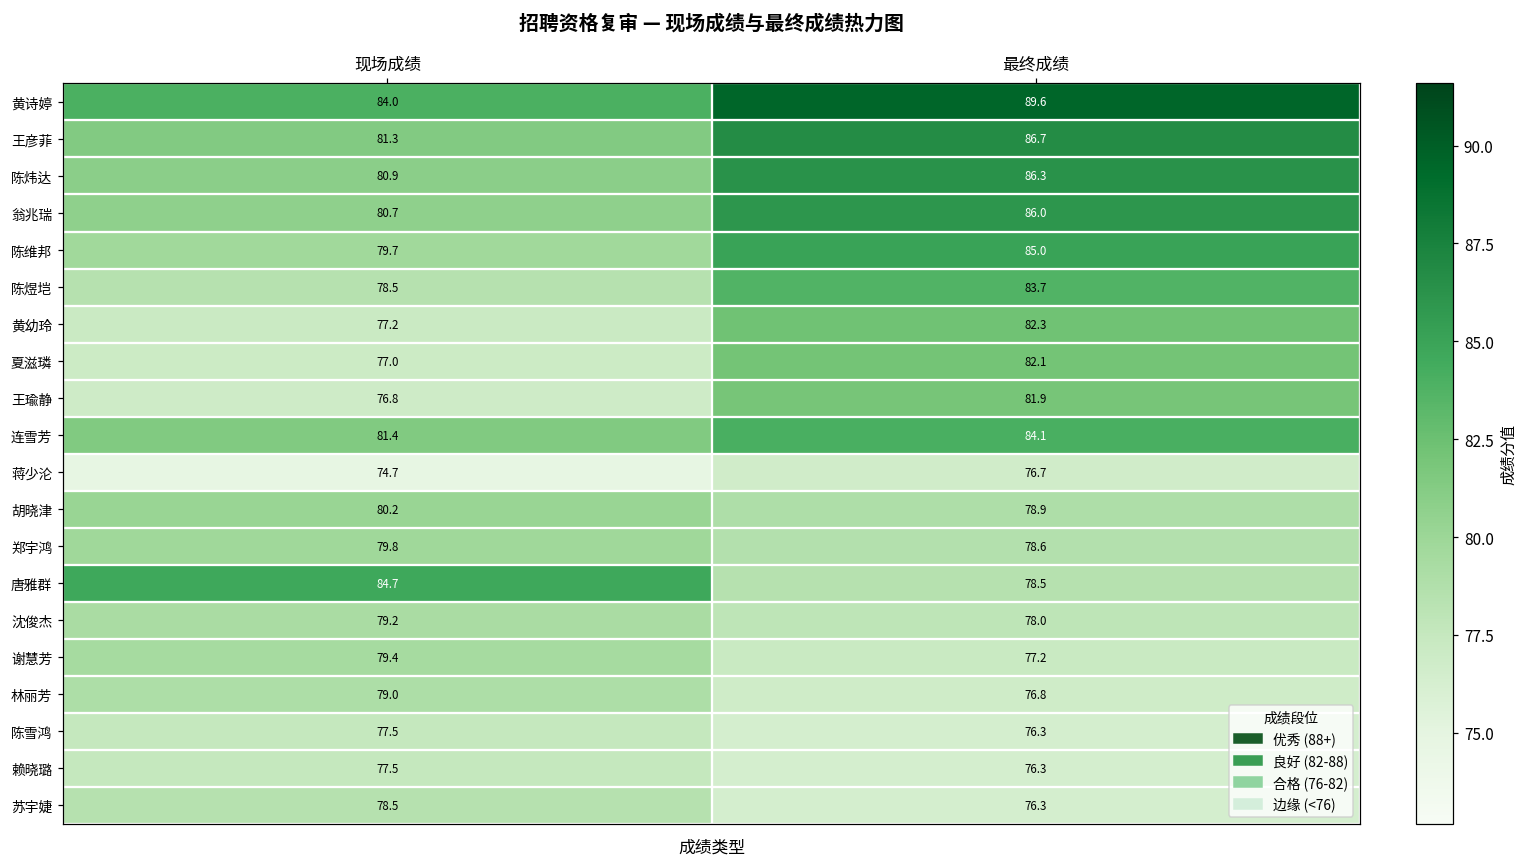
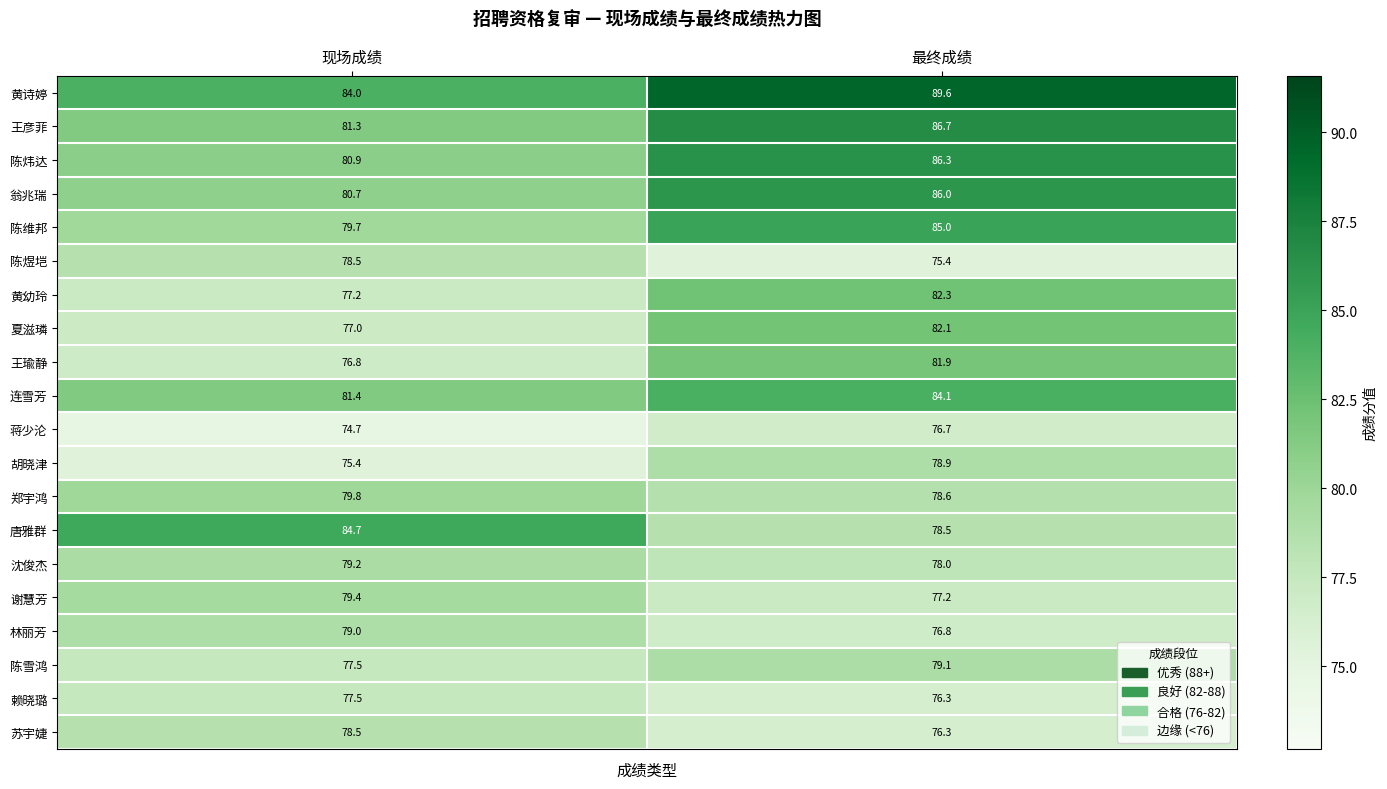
  {
    "黄诗婷": {
      "现场成绩": 84.0,
      "最终成绩": 89.6
    },
    "王彦菲": {
      "现场成绩": 81.3,
      "最终成绩": 86.7
    },
    "陈炜达": {
      "现场成绩": 80.9,
      "最终成绩": 86.3
    },
    "翁兆瑞": {
      "现场成绩": 80.7,
      "最终成绩": 86.0
    },
    "陈维邦": {
      "现场成绩": 79.7,
      "最终成绩": 85.0
    },
    "陈煜垲": {
      "现场成绩": 78.5,
-     "最终成绩": 83.7
+     "最终成绩": 75.4
    },
    "黄幼玲": {
      "现场成绩": 77.2,
      "最终成绩": 82.3
    },
    "夏滋璘": {
      "现场成绩": 77.0,
      "最终成绩": 82.1
    },
    "王瑜静": {
      "现场成绩": 76.8,
      "最终成绩": 81.9
    },
    "连雪芳": {
      "现场成绩": 81.4,
      "最终成绩": 84.1
    },
    "蒋少沦": {
      "现场成绩": 74.7,
      "最终成绩": 76.7
    },
    "胡晓津": {
-     "现场成绩": 80.2,
+     "现场成绩": 75.4,
      "最终成绩": 78.9
    },
    "郑宇鸿": {
      "现场成绩": 79.8,
      "最终成绩": 78.6
    },
    "唐雅群": {
      "现场成绩": 84.7,
      "最终成绩": 78.5
    },
    "沈俊杰": {
      "现场成绩": 79.2,
      "最终成绩": 78.0
    },
    "谢慧芳": {
      "现场成绩": 79.4,
      "最终成绩": 77.2
    },
    "林丽芳": {
      "现场成绩": 79.0,
      "最终成绩": 76.8
    },
    "陈雪鸿": {
      "现场成绩": 77.5,
-     "最终成绩": 76.3
+     "最终成绩": 79.1
    },
    "赖晓璐": {
      "现场成绩": 77.5,
      "最终成绩": 76.3
    },
    "苏宇婕": {
      "现场成绩": 78.5,
      "最终成绩": 76.3
    }
  }
